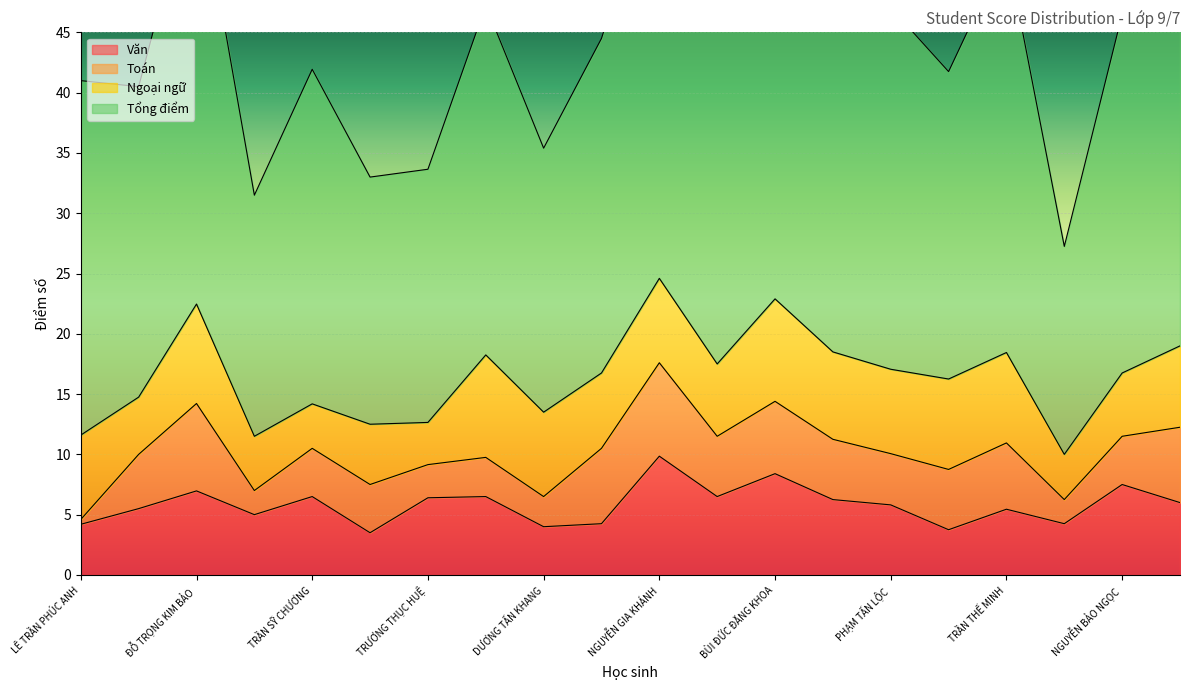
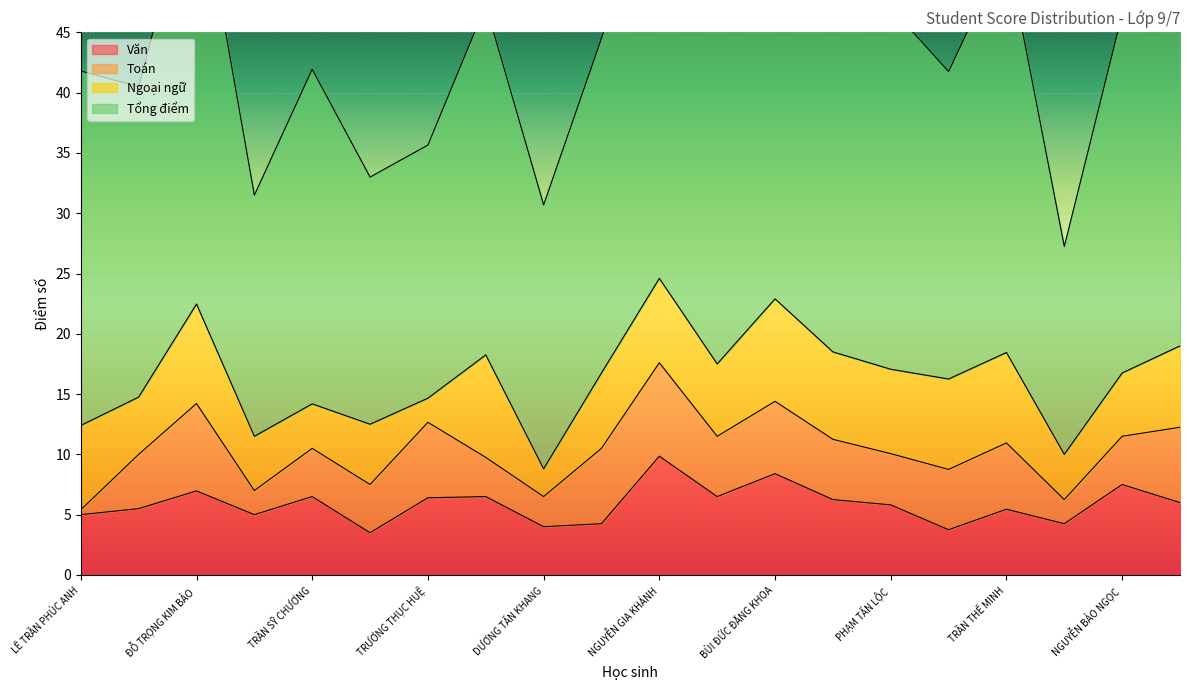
  {
    "Văn": {
-     "LÊ TRẦN PHÚC ANH": 4.2,
+     "LÊ TRẦN PHÚC ANH": 5.0,
      "ĐỖ TRỌNG KIM BẢO": 7.0,
      "TRẦN SỸ CHƯƠNG": 6.5,
      "TRƯƠNG THỤC HUỆ": 6.4,
      "DƯƠNG TẤN KHANG": 4.0,
      "NGUYỄN GIA KHÁNH": 9.9,
      "BÙI ĐỨC ĐĂNG KHOA": 8.4,
      "PHẠM TẤN LỘC": 5.8,
      "TRẦN THẾ MINH": 5.5,
      "NGUYỄN BẢO NGỌC": 7.5
    },
    "Toán": {
      "LÊ TRẦN PHÚC ANH": 0.4,
      "ĐỖ TRỌNG KIM BẢO": 7.2,
      "TRẦN SỸ CHƯƠNG": 4.0,
-     "TRƯƠNG THỤC HUỆ": 2.8,
+     "TRƯƠNG THỤC HUỆ": 6.3,
      "DƯƠNG TẤN KHANG": 2.5,
      "NGUYỄN GIA KHÁNH": 7.8,
      "BÙI ĐỨC ĐĂNG KHOA": 6.0,
      "PHẠM TẤN LỘC": 4.2,
      "TRẦN THẾ MINH": 5.5,
      "NGUYỄN BẢO NGỌC": 4.0
    },
    "Ngoại ngữ": {
      "LÊ TRẦN PHÚC ANH": 7.0,
      "ĐỖ TRỌNG KIM BẢO": 8.3,
      "TRẦN SỸ CHƯƠNG": 3.7,
-     "TRƯƠNG THỤC HUỆ": 3.5,
-     "DƯƠNG TẤN KHANG": 7.0,
+     "TRƯƠNG THỤC HUỆ": 2.0,
+     "DƯƠNG TẤN KHANG": 2.3,
      "NGUYỄN GIA KHÁNH": 7.0,
      "BÙI ĐỨC ĐĂNG KHOA": 8.5,
      "PHẠM TẤN LỘC": 7.0,
      "TRẦN THẾ MINH": 7.5,
      "NGUYỄN BẢO NGỌC": 5.3
    },
    "Tổng điểm": {
      "LÊ TRẦN PHÚC ANH": 29.4,
      "TRẦN SỸ CHƯƠNG": 27.8,
      "TRƯƠNG THỤC HUỆ": 21.0,
      "DƯƠNG TẤN KHANG": 21.9
    }
  }
